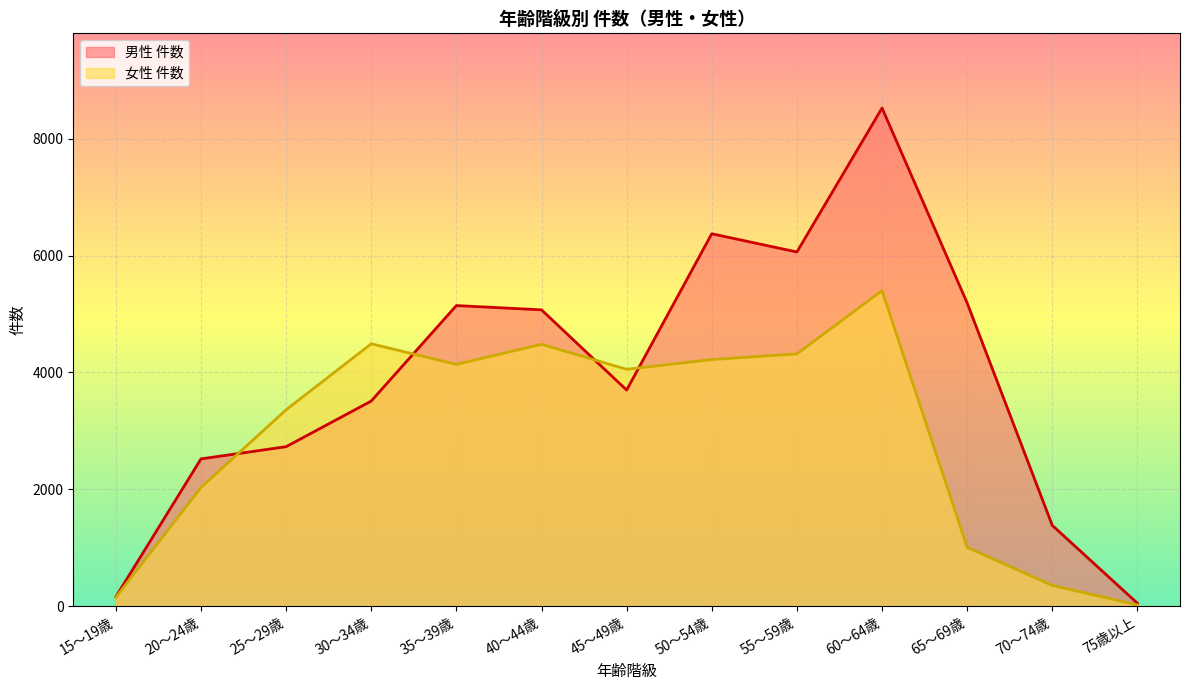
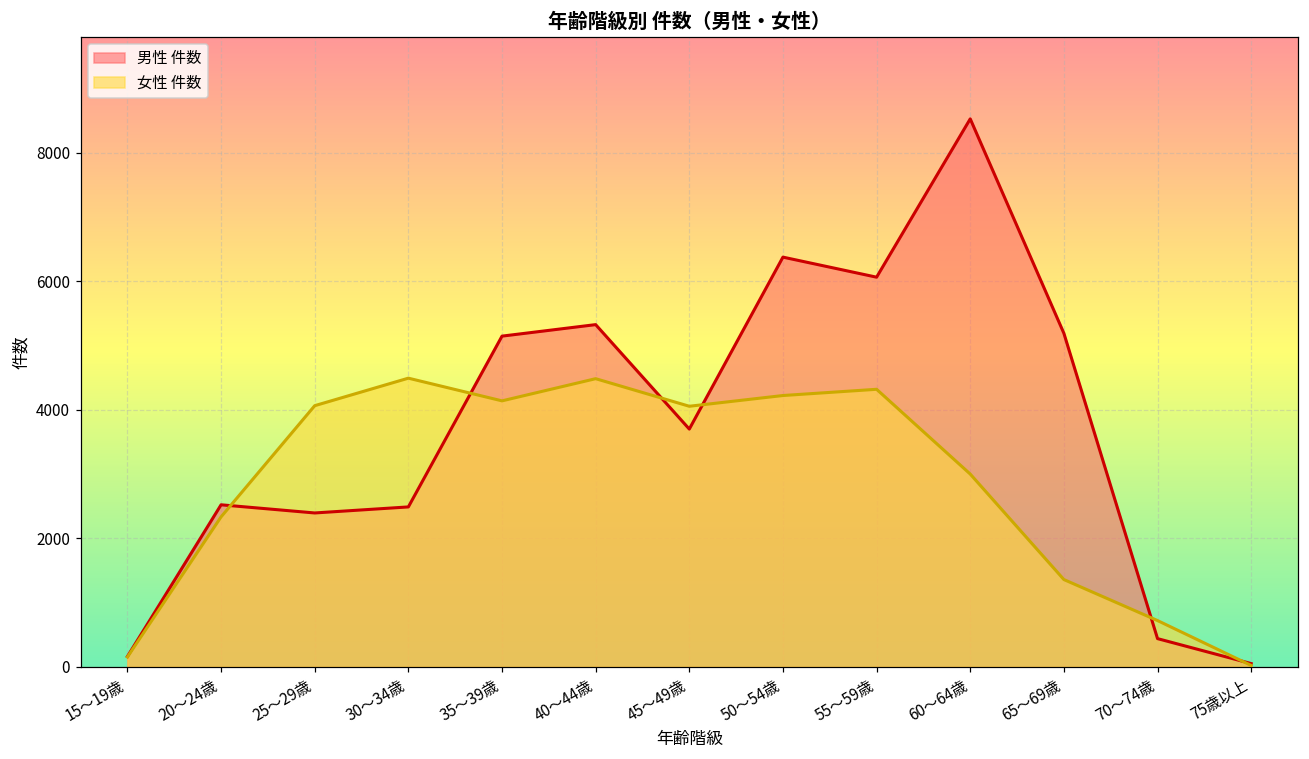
  {
    "男性 件数": {
      "20～24歳": 2500,
-     "25～29歳": 2700,
-     "30～34歳": 3500,
+     "25～29歳": 2400,
+     "30～34歳": 2500,
      "35～39歳": 5100,
-     "40～44歳": 5100,
+     "40～44歳": 5300,
      "45～49歳": 3700,
      "50～54歳": 6400,
      "55～59歳": 6100,
      "60～64歳": 8500,
      "65～69歳": 5200,
-     "70～74歳": 1400
+     "70～74歳": 400
    },
    "女性 件数": {
-     "20～24歳": 2000,
-     "25～29歳": 3400,
+     "20～24歳": 2300,
+     "25～29歳": 4100,
      "30～34歳": 4500,
      "35～39歳": 4100,
      "40～44歳": 4500,
      "45～49歳": 4100,
      "50～54歳": 4200,
      "55～59歳": 4300,
-     "60～64歳": 5400,
-     "65～69歳": 1000,
-     "70～74歳": 400
+     "60～64歳": 3000,
+     "65～69歳": 1400,
+     "70～74歳": 700
    }
  }
